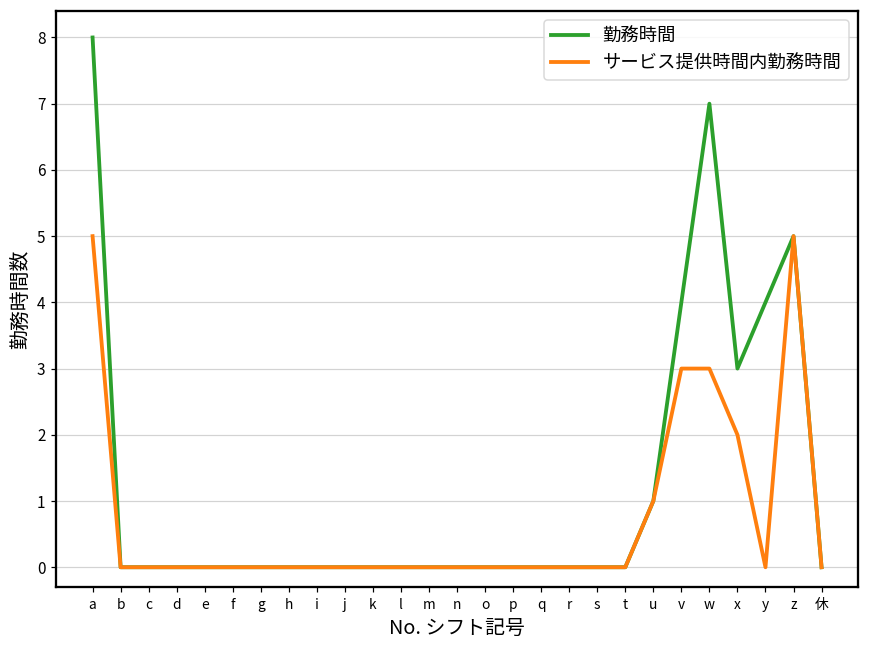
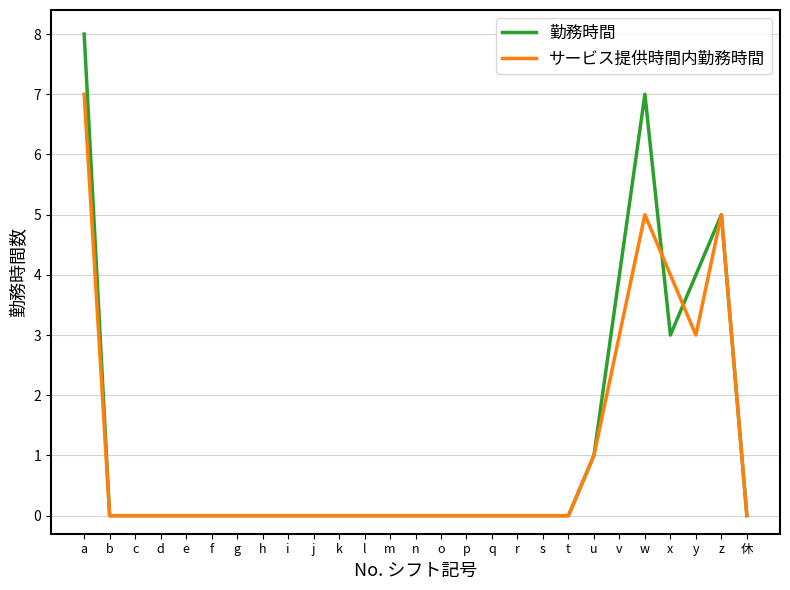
  {
    "勤務時間": {
      "a": 8,
      "v": 4,
      "w": 7,
      "x": 3,
      "y": 4
    },
    "サービス提供時間内勤務時間": {
-     "a": 5,
+     "a": 7,
      "v": 3,
-     "w": 3,
-     "x": 2,
-     "y": 0
+     "w": 5,
+     "x": 4,
+     "y": 3
    }
  }
